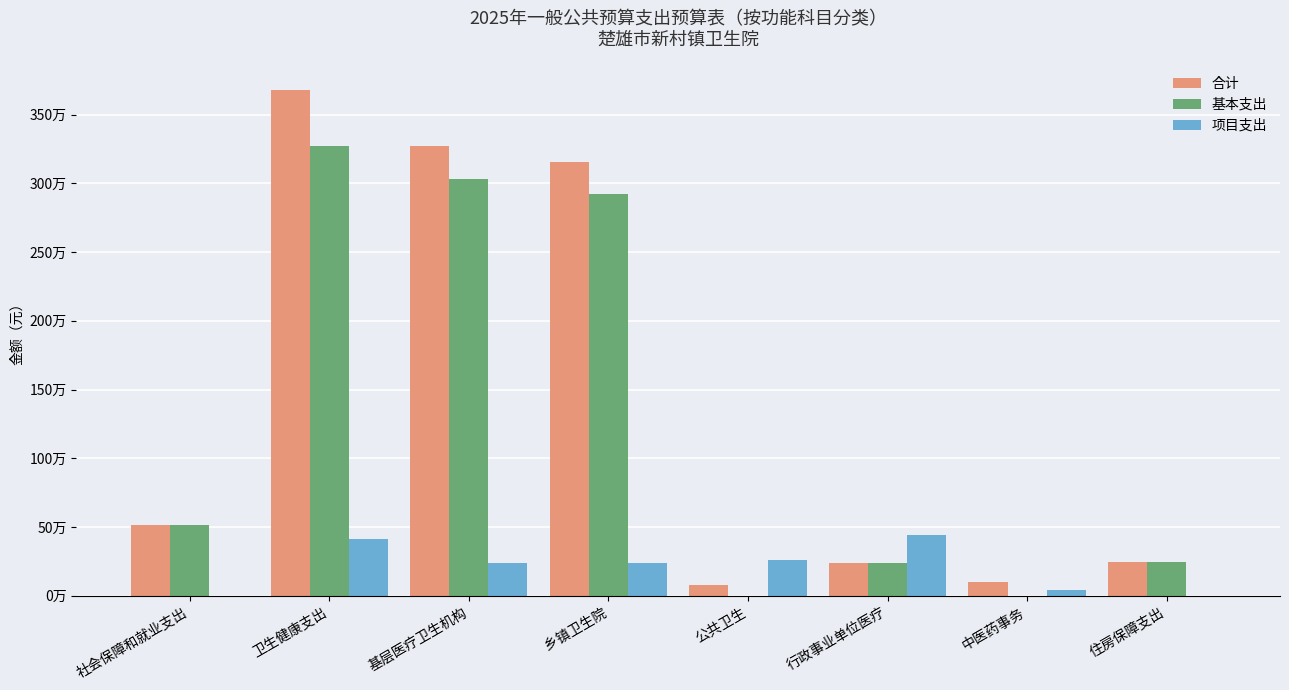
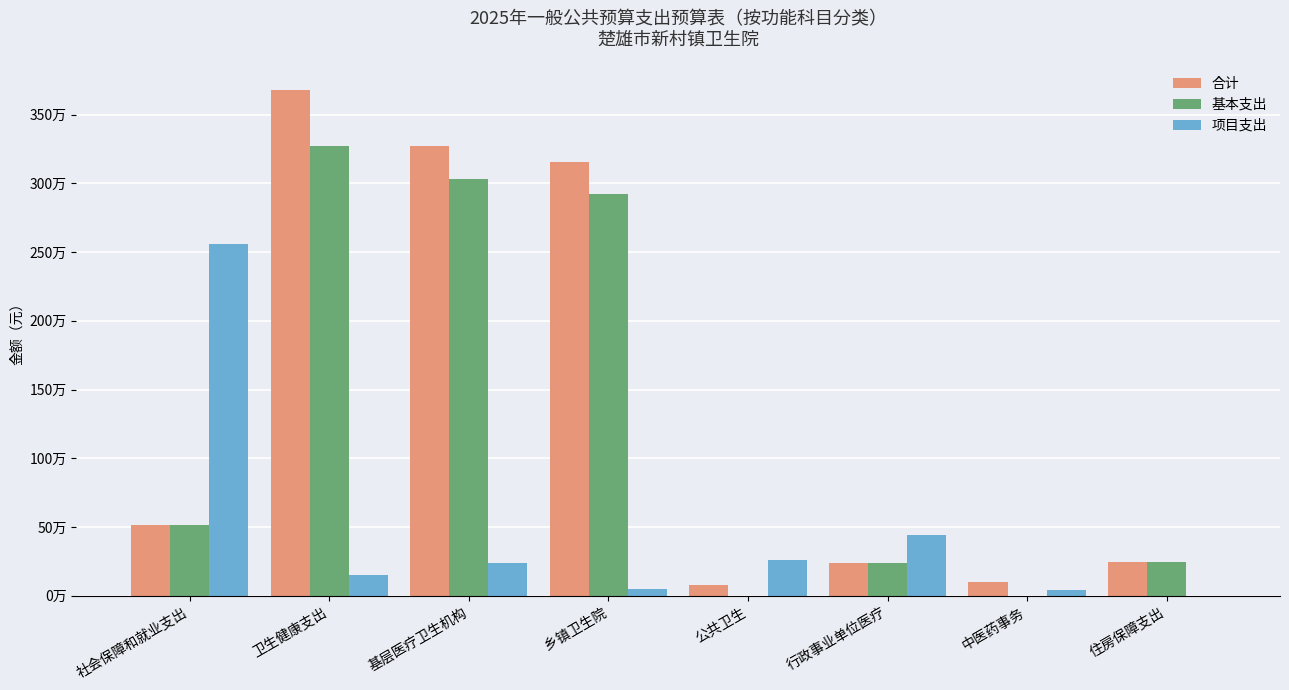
  {
    "合计": {
      "社会保障和就业支出": "52万",
      "卫生健康支出": "368万",
      "基层医疗卫生机构": "327万",
      "乡镇卫生院": "316万",
      "公共卫生": "7万",
      "行政事业单位医疗": "24万",
      "中医药事务": "10万",
      "住房保障支出": "25万"
    },
    "基本支出": {
      "社会保障和就业支出": "52万",
      "卫生健康支出": "327万",
      "基层医疗卫生机构": "303万",
      "乡镇卫生院": "292万",
      "公共卫生": "0万",
      "行政事业单位医疗": "24万",
      "中医药事务": "0万",
      "住房保障支出": "25万"
    },
    "项目支出": {
-     "社会保障和就业支出": "0万",
-     "卫生健康支出": "41万",
+     "社会保障和就业支出": "256万",
+     "卫生健康支出": "15万",
      "基层医疗卫生机构": "24万",
-     "乡镇卫生院": "24万",
+     "乡镇卫生院": "5万",
      "公共卫生": "26万",
      "行政事业单位医疗": "44万",
      "中医药事务": "4万",
      "住房保障支出": "0万"
    }
  }
